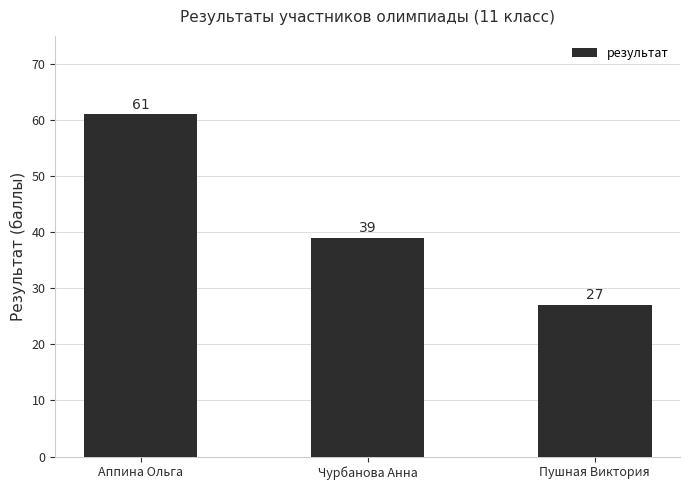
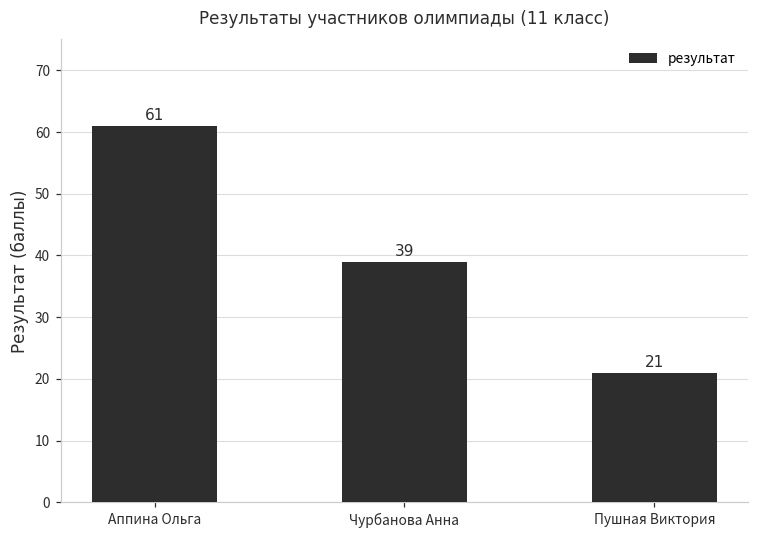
  {
    "Аппина Ольга": 61,
    "Чурбанова Анна": 39,
-   "Пушная Виктория": 27
+   "Пушная Виктория": 21
  }
